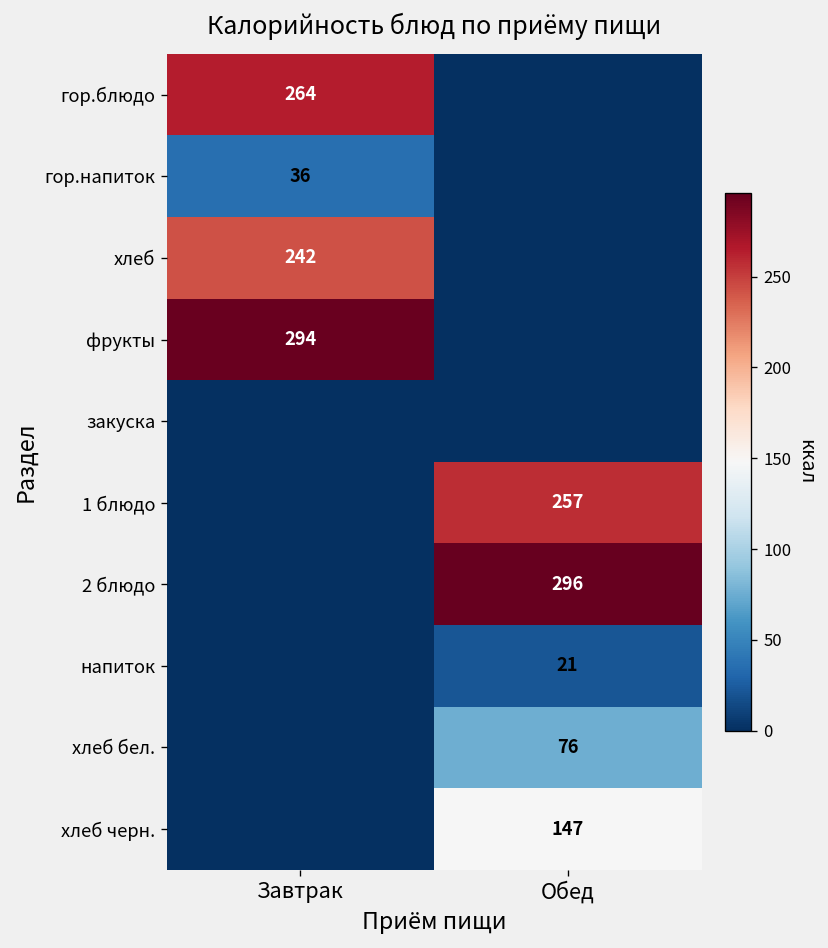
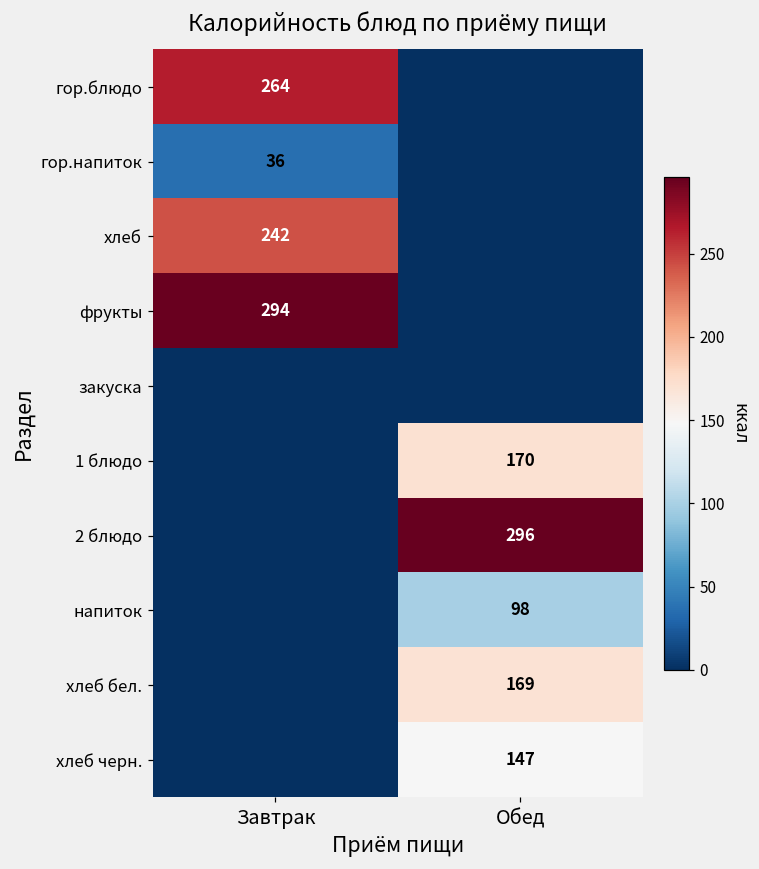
  {
    "гор.блюдо": {
      "Завтрак": 264
    },
    "гор.напиток": {
      "Завтрак": 36
    },
    "хлеб": {
      "Завтрак": 242
    },
    "фрукты": {
      "Завтрак": 294
    },
    "1 блюдо": {
-     "Обед": 257
+     "Обед": 170
    },
    "2 блюдо": {
      "Обед": 296
    },
    "напиток": {
-     "Обед": 21
+     "Обед": 98
    },
    "хлеб бел.": {
-     "Обед": 76
+     "Обед": 169
    },
    "хлеб черн.": {
      "Обед": 147
    }
  }
